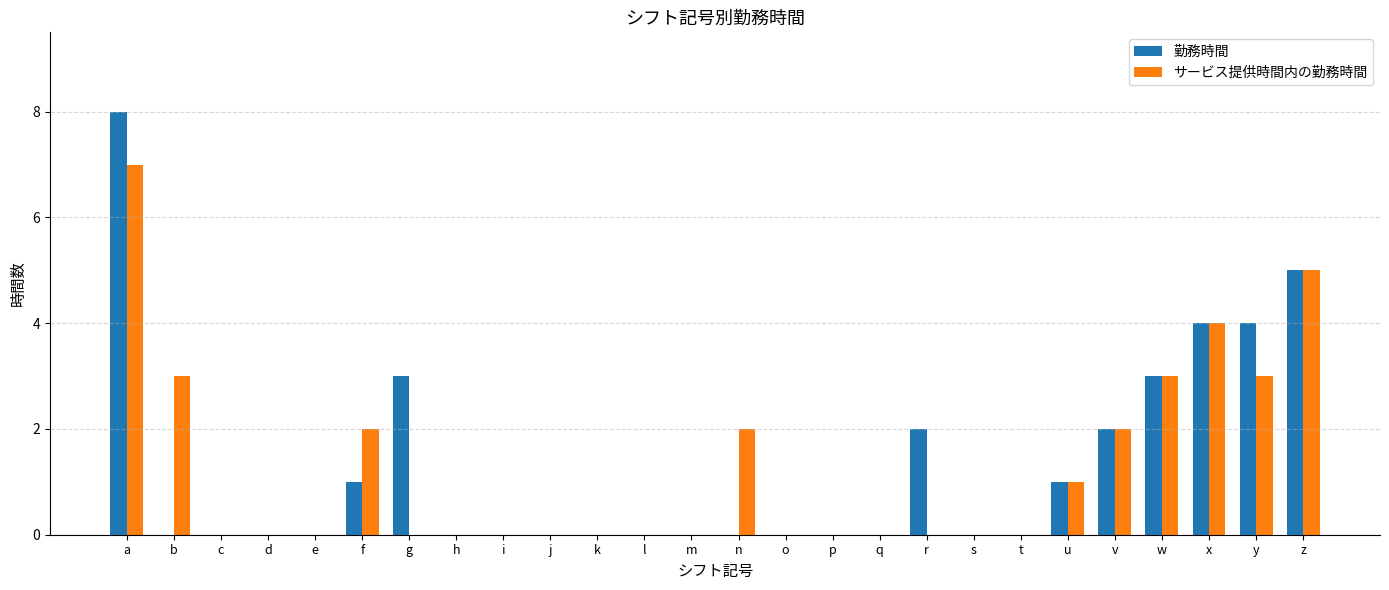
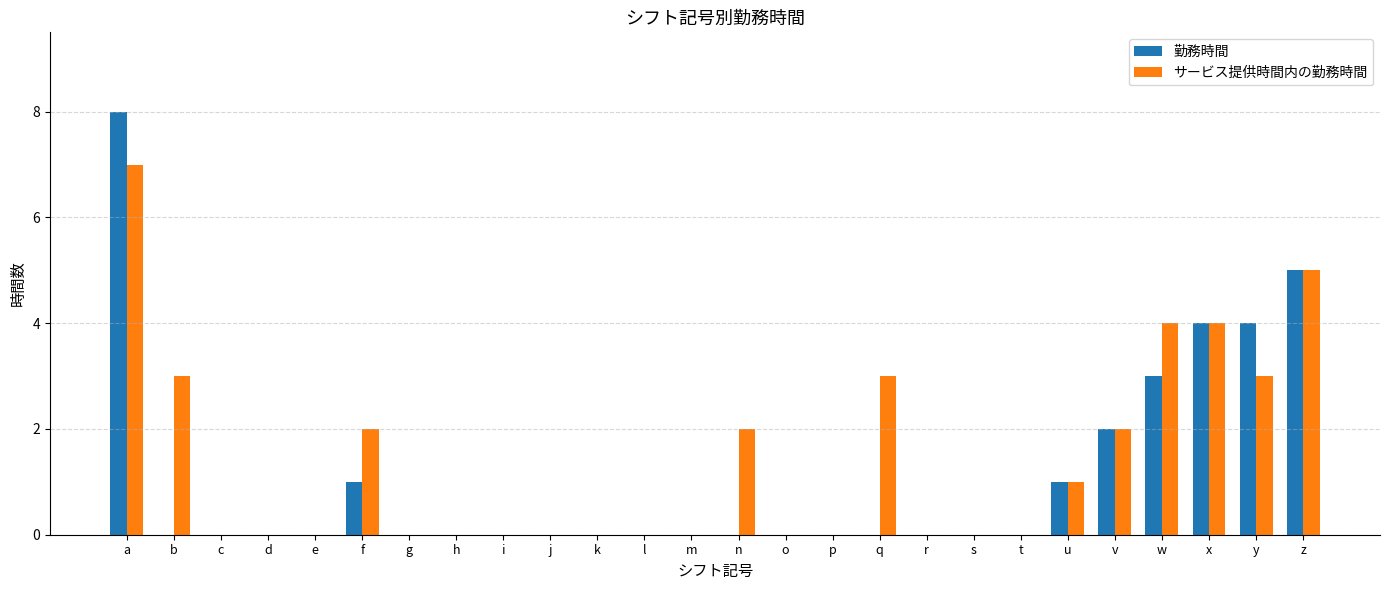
  {
    "勤務時間": {
      "a": 8,
      "b": 0,
      "c": 0,
      "d": 0,
      "e": 0,
      "f": 1,
-     "g": 3,
+     "g": 0,
      "h": 0,
      "i": 0,
      "j": 0,
      "k": 0,
      "l": 0,
      "m": 0,
      "n": 0,
      "o": 0,
      "p": 0,
      "q": 0,
-     "r": 2,
+     "r": 0,
      "s": 0,
      "t": 0,
      "u": 1,
      "v": 2,
      "w": 3,
      "x": 4,
      "y": 4,
      "z": 5
    },
    "サービス提供時間内の勤務時間": {
      "a": 7,
      "b": 3,
      "c": 0,
      "d": 0,
      "e": 0,
      "f": 2,
      "g": 0,
      "h": 0,
      "i": 0,
      "j": 0,
      "k": 0,
      "l": 0,
      "m": 0,
      "n": 2,
      "o": 0,
      "p": 0,
-     "q": 0,
+     "q": 3,
      "r": 0,
      "s": 0,
      "t": 0,
      "u": 1,
      "v": 2,
-     "w": 3,
+     "w": 4,
      "x": 4,
      "y": 3,
      "z": 5
    }
  }
